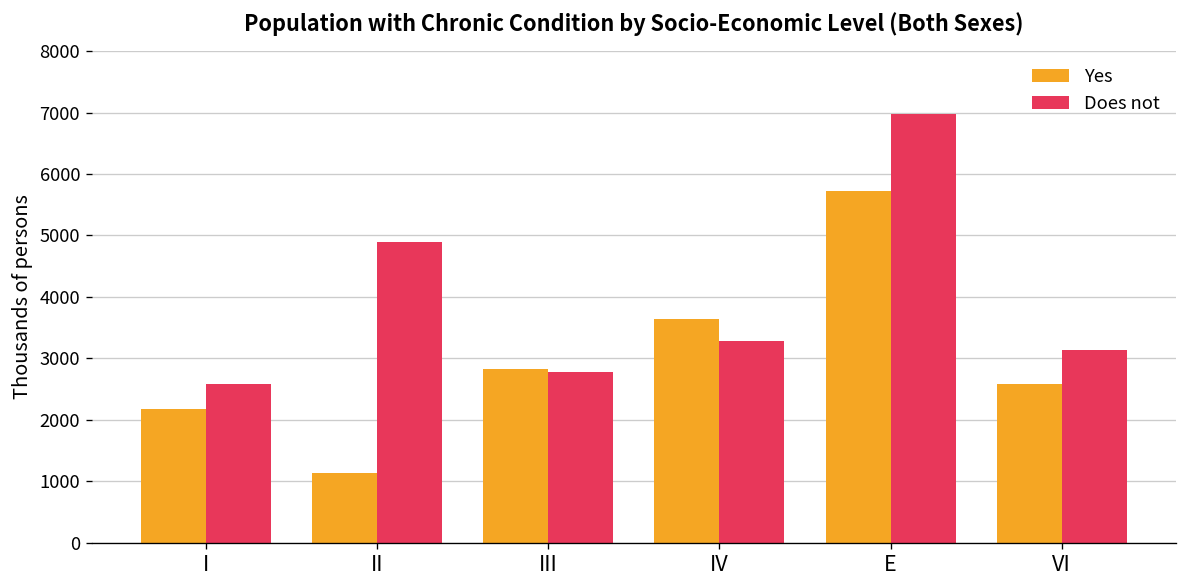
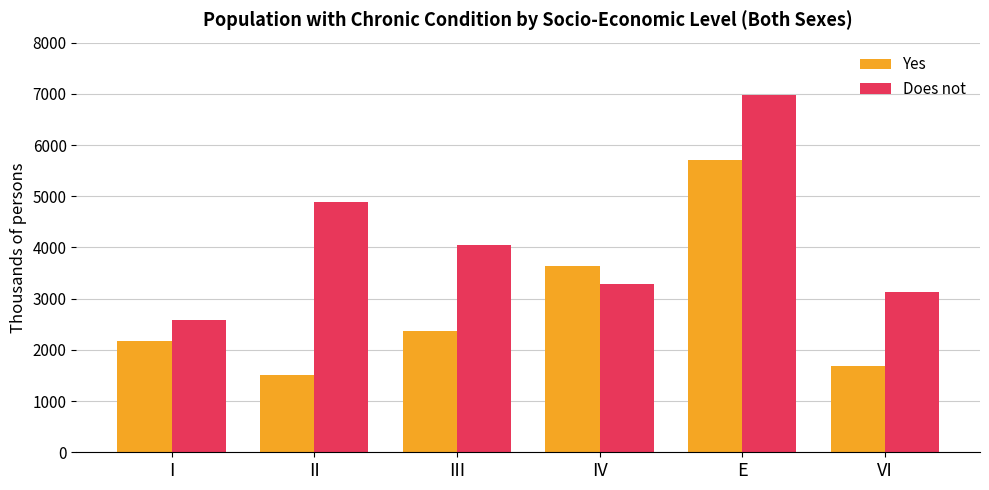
  {
    "Yes": {
      "I": 2200,
-     "II": 1100,
-     "III": 2800,
+     "II": 1500,
+     "III": 2400,
      "IV": 3600,
      "E": 5700,
-     "VI": 2600
+     "VI": 1700
    },
    "Does not": {
      "I": 2600,
      "II": 4900,
-     "III": 2800,
+     "III": 4100,
      "IV": 3300,
      "E": 7000,
      "VI": 3100
    }
  }
